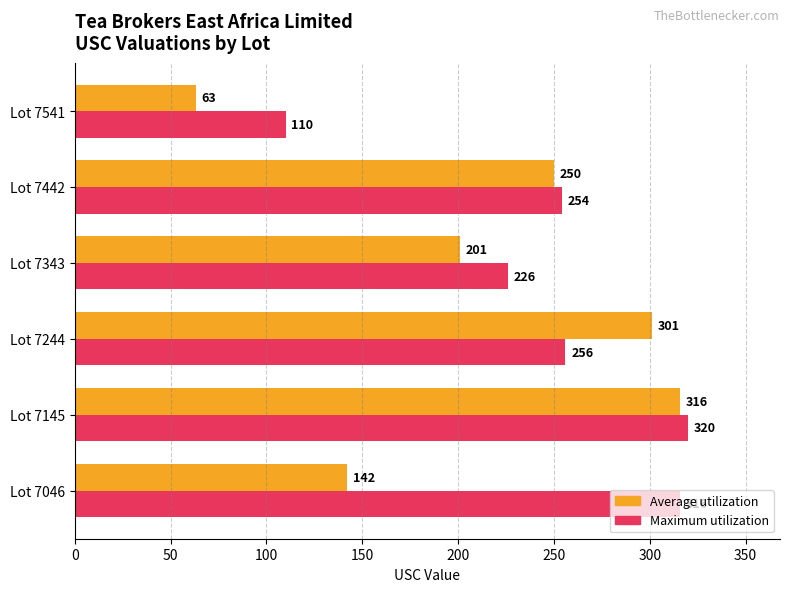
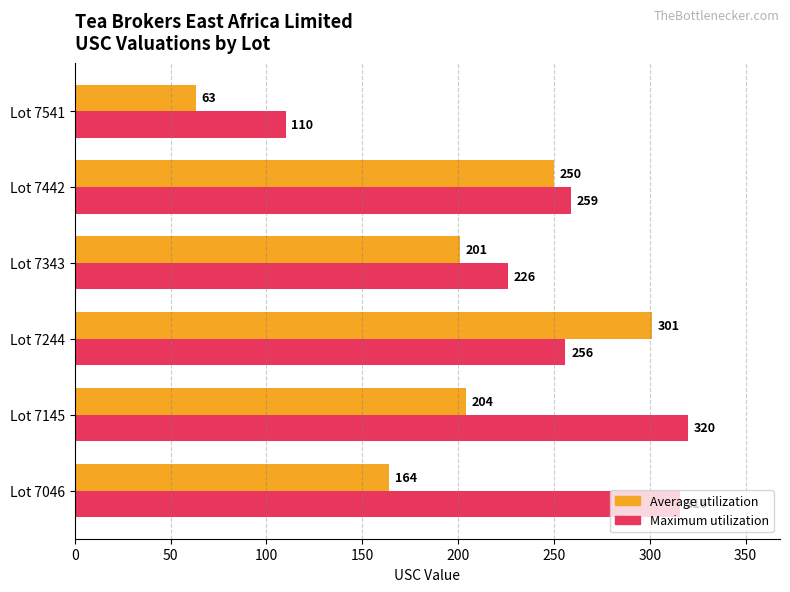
  {
    "Average utilization": {
      "Lot 7541": 63,
      "Lot 7442": 250,
      "Lot 7343": 201,
      "Lot 7244": 301,
-     "Lot 7145": 316,
-     "Lot 7046": 142
+     "Lot 7145": 204,
+     "Lot 7046": 164
    },
    "Maximum utilization": {
      "Lot 7541": 110,
-     "Lot 7442": 254,
+     "Lot 7442": 259,
      "Lot 7343": 226,
      "Lot 7244": 256,
      "Lot 7145": 320
    }
  }
